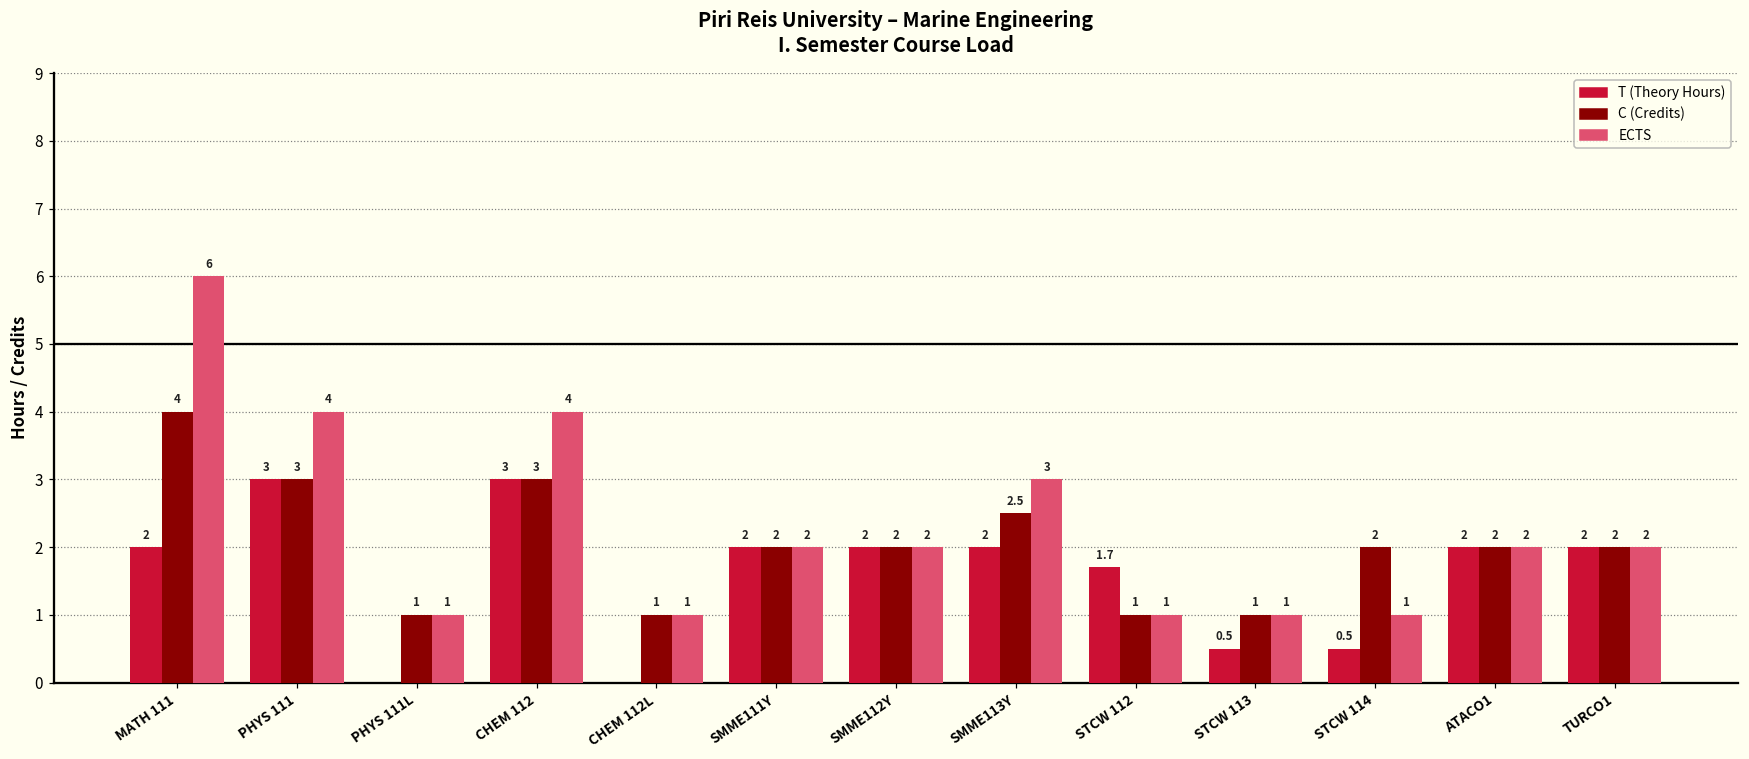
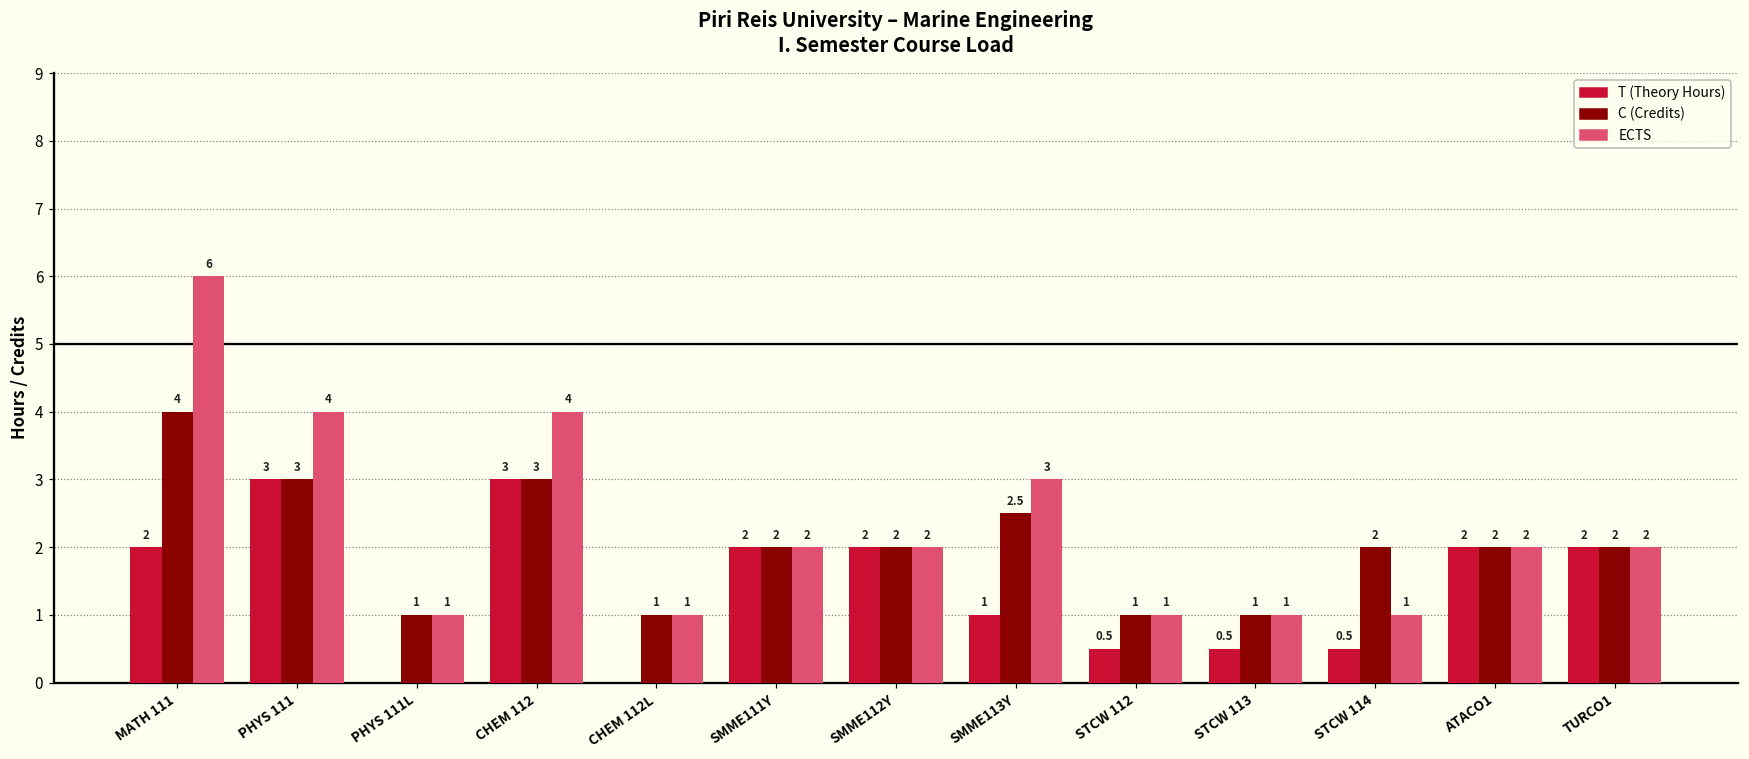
  {
    "T (Theory Hours)": {
      "MATH 111": 2,
      "PHYS 111": 3,
      "CHEM 112": 3,
      "SMME111Y": 2,
      "SMME112Y": 2,
-     "SMME113Y": 2,
-     "STCW 112": 1.7,
+     "SMME113Y": 1,
+     "STCW 112": 0.5,
      "STCW 113": 0.5,
      "STCW 114": 0.5,
      "ATACO1": 2,
      "TURCO1": 2
    },
    "C (Credits)": {
      "MATH 111": 4,
      "PHYS 111": 3,
      "PHYS 111L": 1,
      "CHEM 112": 3,
      "CHEM 112L": 1,
      "SMME111Y": 2,
      "SMME112Y": 2,
      "SMME113Y": 2.5,
      "STCW 112": 1,
      "STCW 113": 1,
      "STCW 114": 2,
      "ATACO1": 2,
      "TURCO1": 2
    },
    "ECTS": {
      "MATH 111": 6,
      "PHYS 111": 4,
      "PHYS 111L": 1,
      "CHEM 112": 4,
      "CHEM 112L": 1,
      "SMME111Y": 2,
      "SMME112Y": 2,
      "SMME113Y": 3,
      "STCW 112": 1,
      "STCW 113": 1,
      "STCW 114": 1,
      "ATACO1": 2,
      "TURCO1": 2
    }
  }
